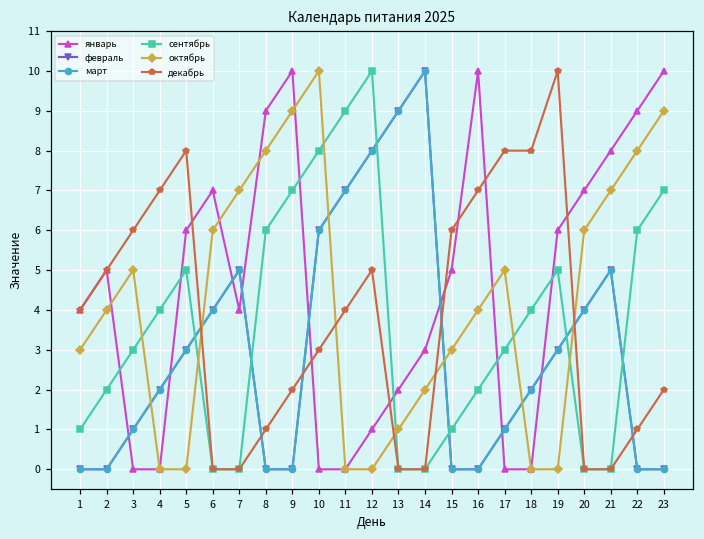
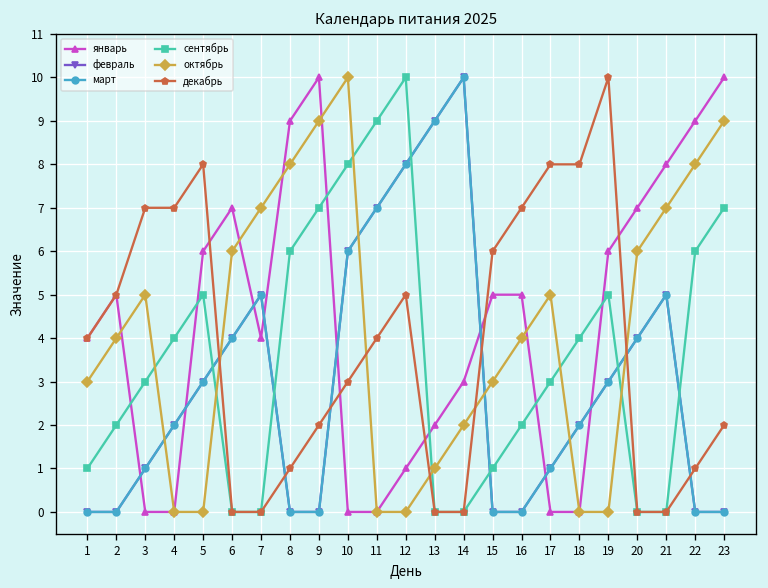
  {
    "январь": {
      "3": 0,
      "5": 6,
      "6": 7,
      "7": 4,
      "8": 9,
      "9": 10,
      "10": 0,
      "12": 1,
      "13": 2,
      "14": 3,
      "15": 5,
-     "16": 10,
+     "16": 5,
      "17": 0,
      "19": 6,
      "20": 7,
      "21": 8,
      "22": 9,
      "23": 10
    },
    "октябрь": {
      "1": 3,
      "2": 4,
      "3": 5,
      "5": 0,
      "6": 6,
      "7": 7,
      "8": 8,
      "9": 9,
      "10": 10,
      "12": 0,
      "13": 1,
      "14": 2,
      "15": 3,
      "16": 4,
      "17": 5,
      "19": 0,
      "20": 6,
      "21": 7,
      "22": 8,
      "23": 9
    },
    "декабрь": {
-     "3": 6,
+     "3": 7,
      "4": 7,
      "5": 8,
      "8": 1,
      "9": 2,
      "10": 3,
      "11": 4,
      "12": 5,
      "15": 6,
      "16": 7,
      "17": 8,
      "18": 8,
      "19": 10,
      "22": 1,
      "23": 2
    }
  }
